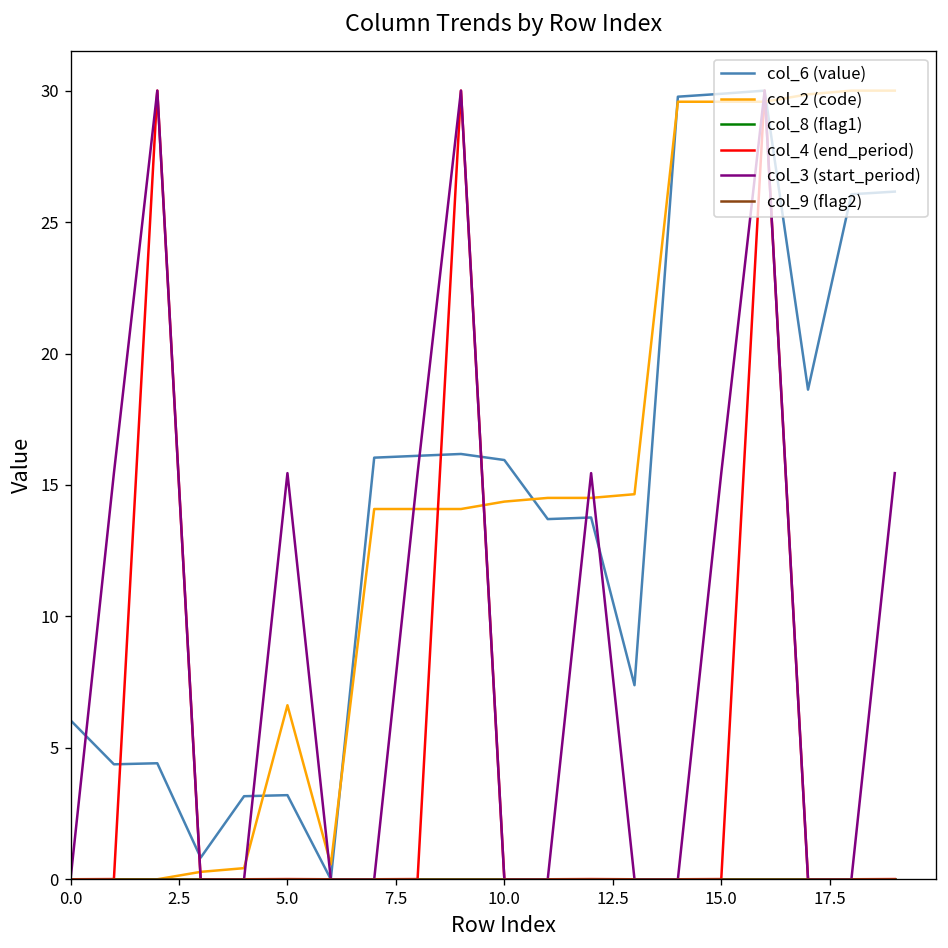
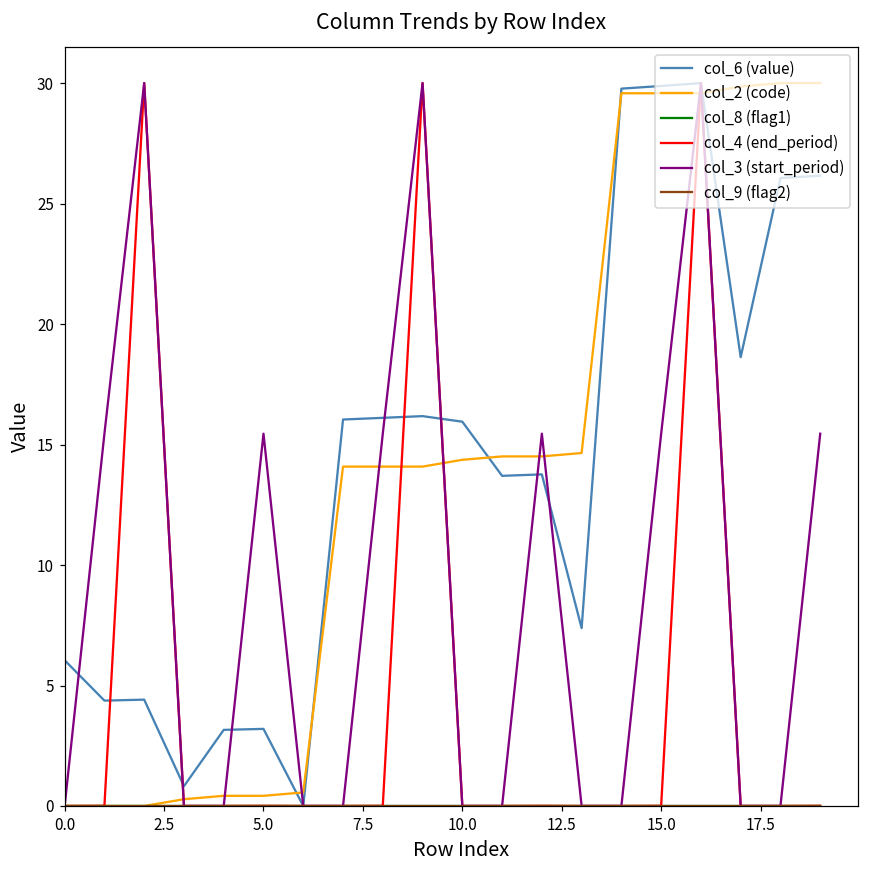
  {
    "col_6 (value)": {
      "0.0": 6.0,
      "5.0": 3.2,
      "10.0": 15.9
    },
    "col_2 (code)": {
-     "5.0": 6.6,
+     "5.0": 0.4,
      "10.0": 14.4
    },
    "col_3 (start_period)": {
      "5.0": 15.5,
      "15.0": 15.5
    }
  }
